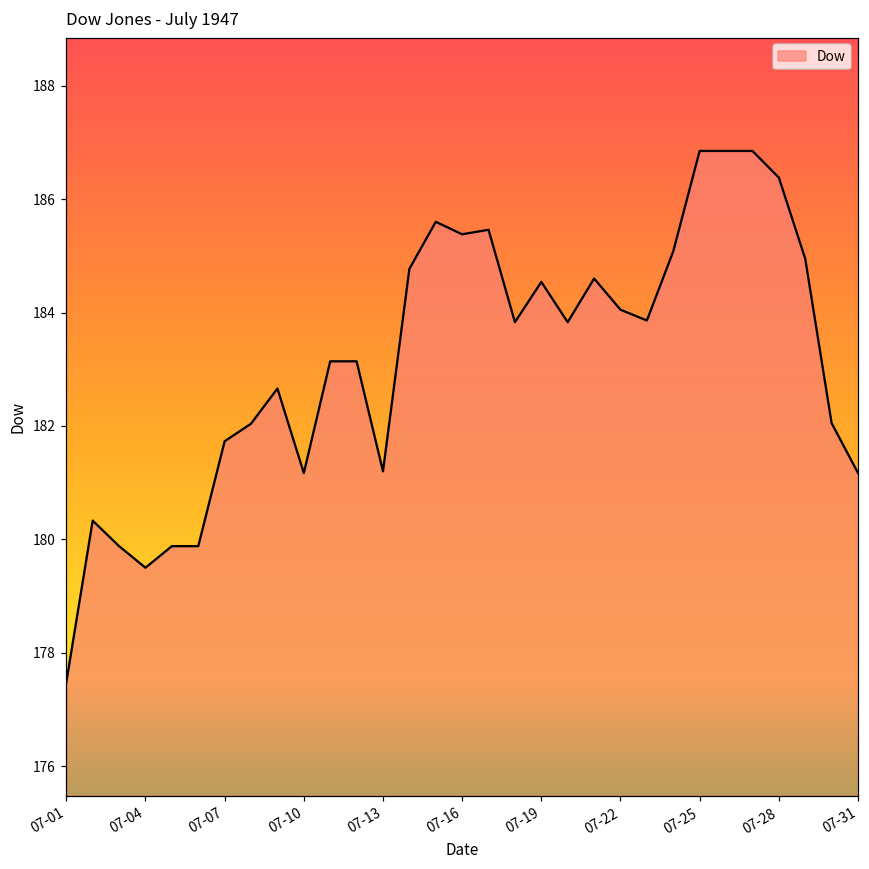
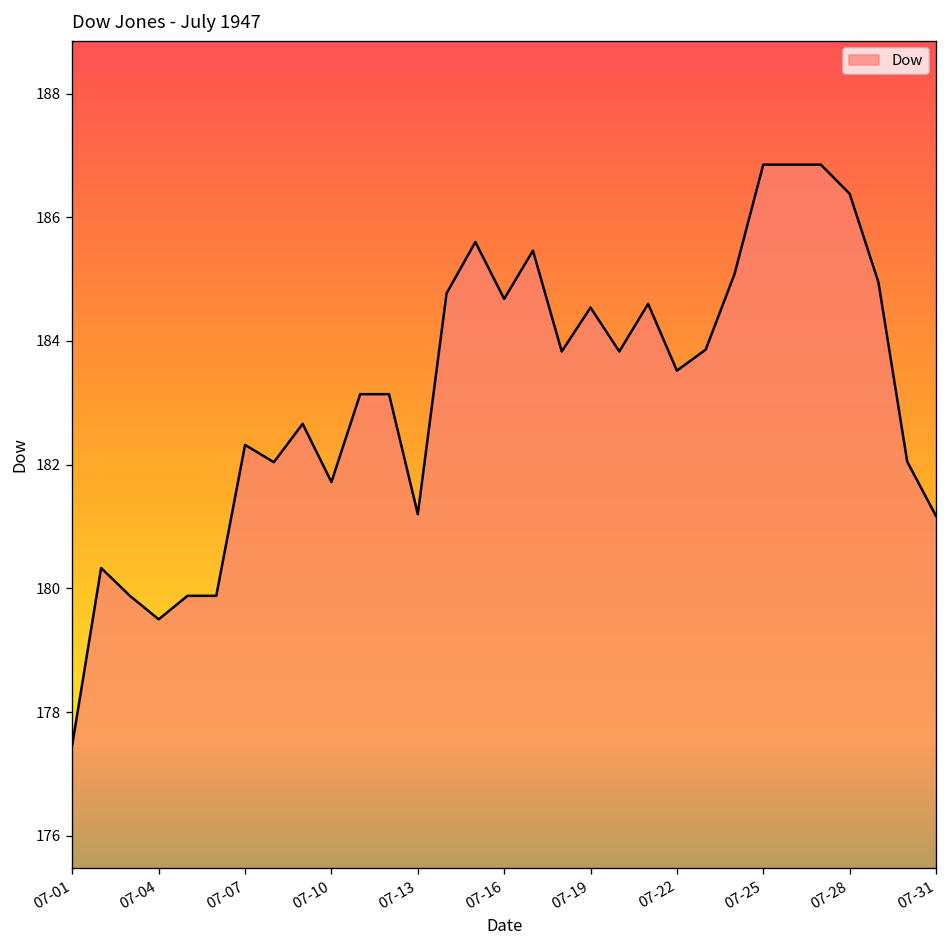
  {
    "07-01": 177.5,
    "07-04": 179.5,
-   "07-07": 181.7,
-   "07-10": 181.2,
+   "07-07": 182.3,
+   "07-10": 181.7,
    "07-13": 181.2,
-   "07-16": 185.4,
+   "07-16": 184.7,
    "07-19": 184.5,
-   "07-22": 184.1,
+   "07-22": 183.5,
    "07-25": 186.9,
    "07-28": 186.4,
    "07-31": 181.2
  }
